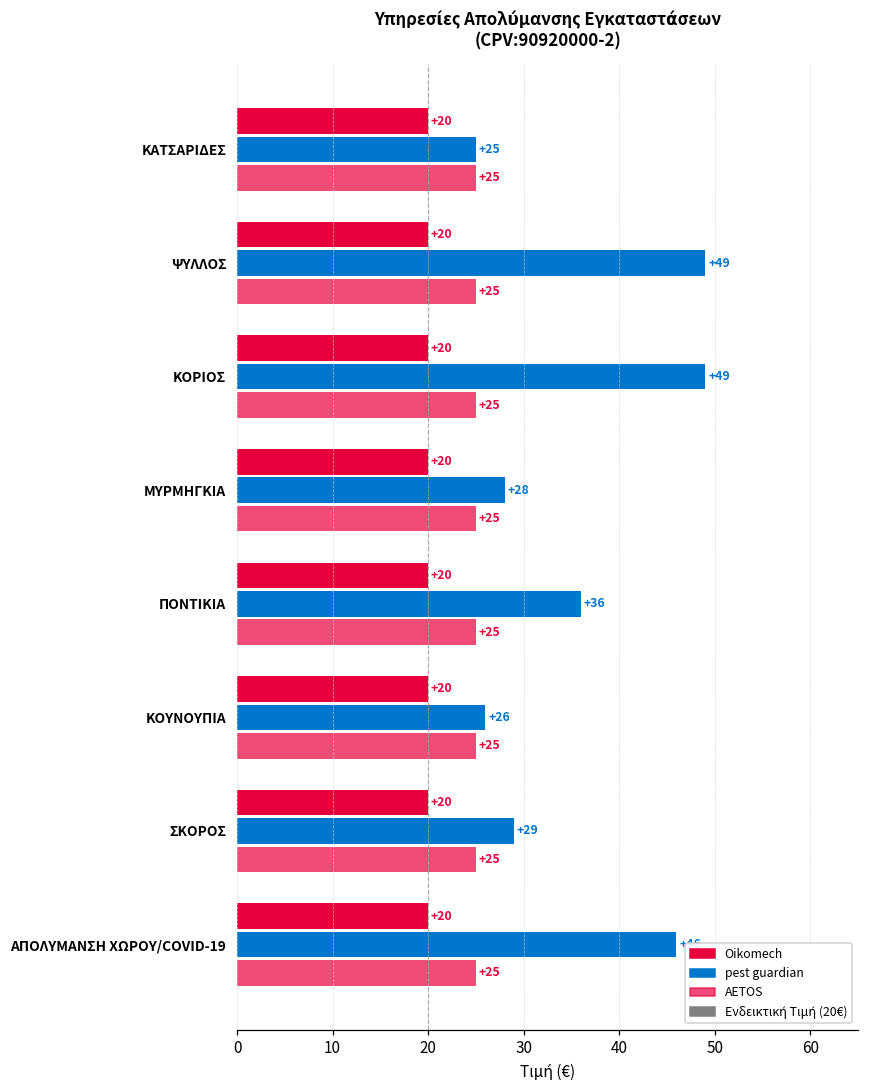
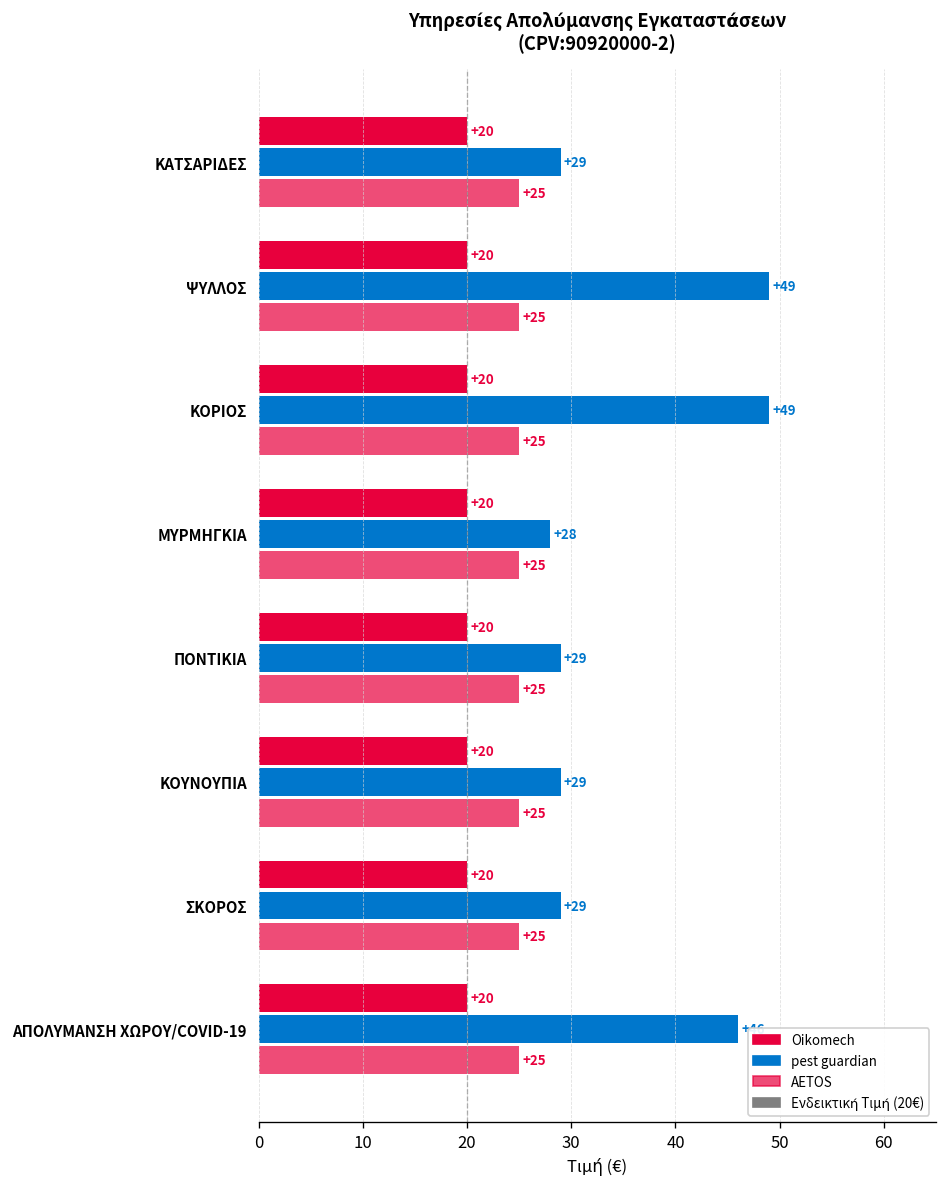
  {
    "pest guardian": {
-     "ΚΑΤΣΑΡΙΔΕΣ": "+25",
+     "ΚΑΤΣΑΡΙΔΕΣ": "+29",
      "ΨΥΛΛΟΣ": "+49",
      "ΚΟΡΙΟΣ": "+49",
      "ΜΥΡΜΗΓΚΙΑ": "+28",
-     "ΠΟΝΤΙΚΙΑ": "+36",
-     "ΚΟΥΝΟΥΠΙΑ": "+26",
+     "ΠΟΝΤΙΚΙΑ": "+29",
+     "ΚΟΥΝΟΥΠΙΑ": "+29",
      "ΣΚΟΡΟΣ": "+29"
    }
  }
